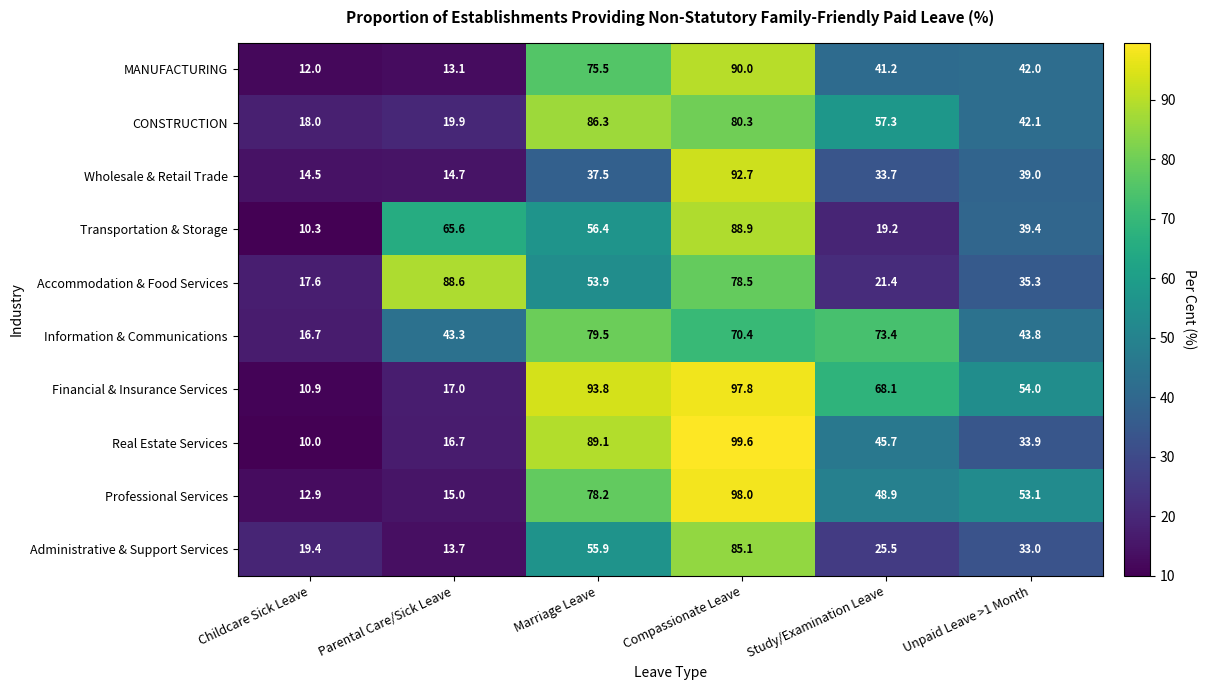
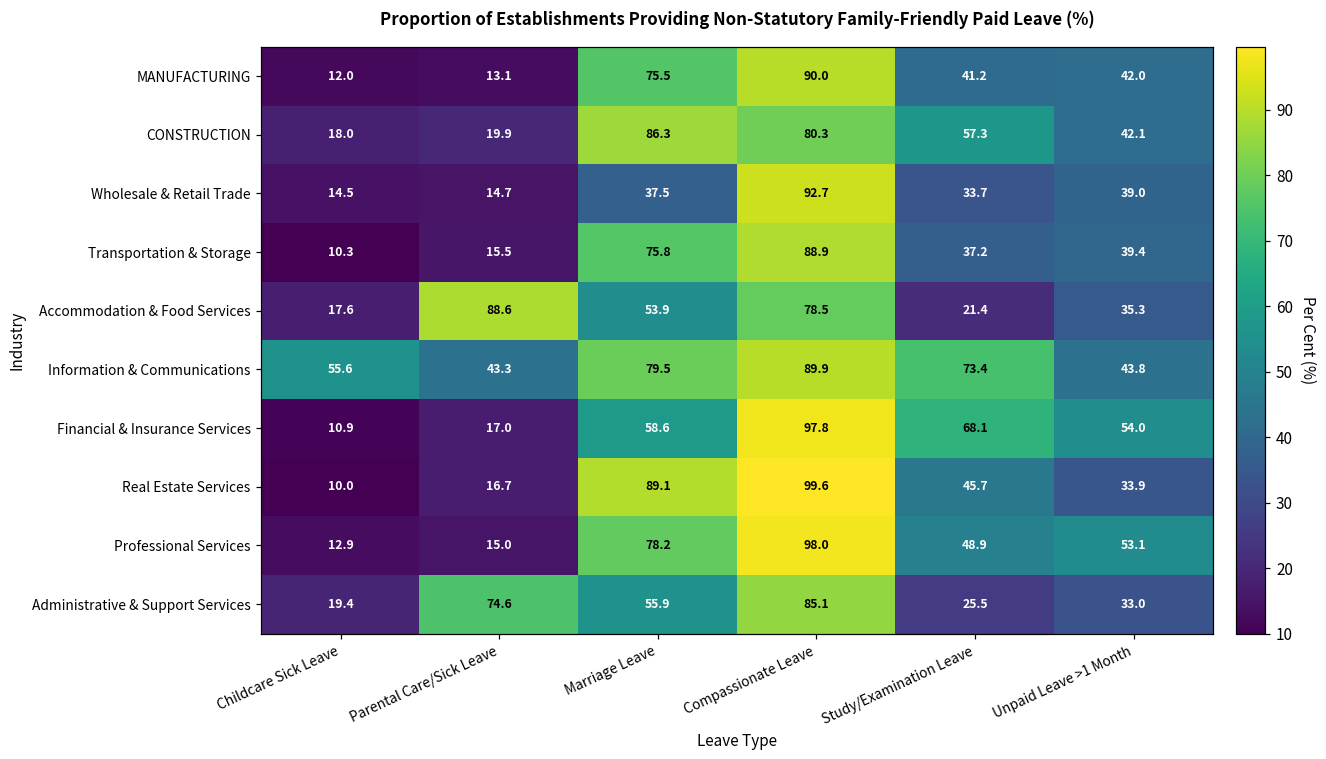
  {
    "MANUFACTURING": {
      "Childcare Sick Leave": 12.0,
      "Parental Care/Sick Leave": 13.1,
      "Marriage Leave": 75.5,
      "Compassionate Leave": 90.0,
      "Study/Examination Leave": 41.2,
      "Unpaid Leave >1 Month": 42.0
    },
    "CONSTRUCTION": {
      "Childcare Sick Leave": 18.0,
      "Parental Care/Sick Leave": 19.9,
      "Marriage Leave": 86.3,
      "Compassionate Leave": 80.3,
      "Study/Examination Leave": 57.3,
      "Unpaid Leave >1 Month": 42.1
    },
    "Wholesale & Retail Trade": {
      "Childcare Sick Leave": 14.5,
      "Parental Care/Sick Leave": 14.7,
      "Marriage Leave": 37.5,
      "Compassionate Leave": 92.7,
      "Study/Examination Leave": 33.7,
      "Unpaid Leave >1 Month": 39.0
    },
    "Transportation & Storage": {
      "Childcare Sick Leave": 10.3,
-     "Parental Care/Sick Leave": 65.6,
-     "Marriage Leave": 56.4,
+     "Parental Care/Sick Leave": 15.5,
+     "Marriage Leave": 75.8,
      "Compassionate Leave": 88.9,
-     "Study/Examination Leave": 19.2,
+     "Study/Examination Leave": 37.2,
      "Unpaid Leave >1 Month": 39.4
    },
    "Accommodation & Food Services": {
      "Childcare Sick Leave": 17.6,
      "Parental Care/Sick Leave": 88.6,
      "Marriage Leave": 53.9,
      "Compassionate Leave": 78.5,
      "Study/Examination Leave": 21.4,
      "Unpaid Leave >1 Month": 35.3
    },
    "Information & Communications": {
-     "Childcare Sick Leave": 16.7,
+     "Childcare Sick Leave": 55.6,
      "Parental Care/Sick Leave": 43.3,
      "Marriage Leave": 79.5,
-     "Compassionate Leave": 70.4,
+     "Compassionate Leave": 89.9,
      "Study/Examination Leave": 73.4,
      "Unpaid Leave >1 Month": 43.8
    },
    "Financial & Insurance Services": {
      "Childcare Sick Leave": 10.9,
      "Parental Care/Sick Leave": 17.0,
-     "Marriage Leave": 93.8,
+     "Marriage Leave": 58.6,
      "Compassionate Leave": 97.8,
      "Study/Examination Leave": 68.1,
      "Unpaid Leave >1 Month": 54.0
    },
    "Real Estate Services": {
      "Childcare Sick Leave": 10.0,
      "Parental Care/Sick Leave": 16.7,
      "Marriage Leave": 89.1,
      "Compassionate Leave": 99.6,
      "Study/Examination Leave": 45.7,
      "Unpaid Leave >1 Month": 33.9
    },
    "Professional Services": {
      "Childcare Sick Leave": 12.9,
      "Parental Care/Sick Leave": 15.0,
      "Marriage Leave": 78.2,
      "Compassionate Leave": 98.0,
      "Study/Examination Leave": 48.9,
      "Unpaid Leave >1 Month": 53.1
    },
    "Administrative & Support Services": {
      "Childcare Sick Leave": 19.4,
-     "Parental Care/Sick Leave": 13.7,
+     "Parental Care/Sick Leave": 74.6,
      "Marriage Leave": 55.9,
      "Compassionate Leave": 85.1,
      "Study/Examination Leave": 25.5,
      "Unpaid Leave >1 Month": 33.0
    }
  }
